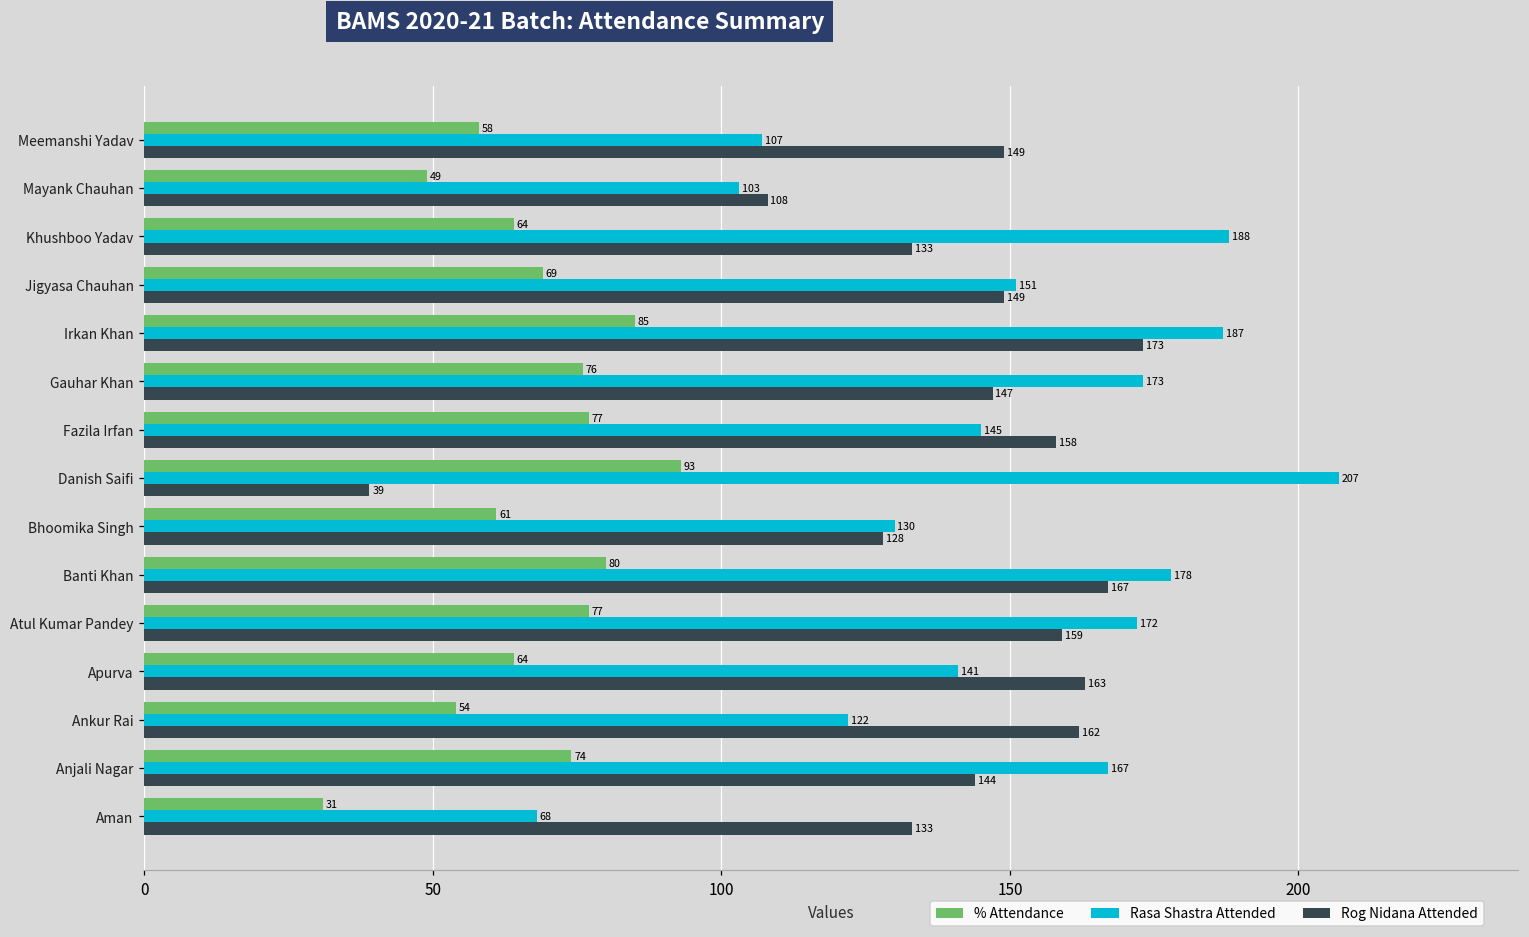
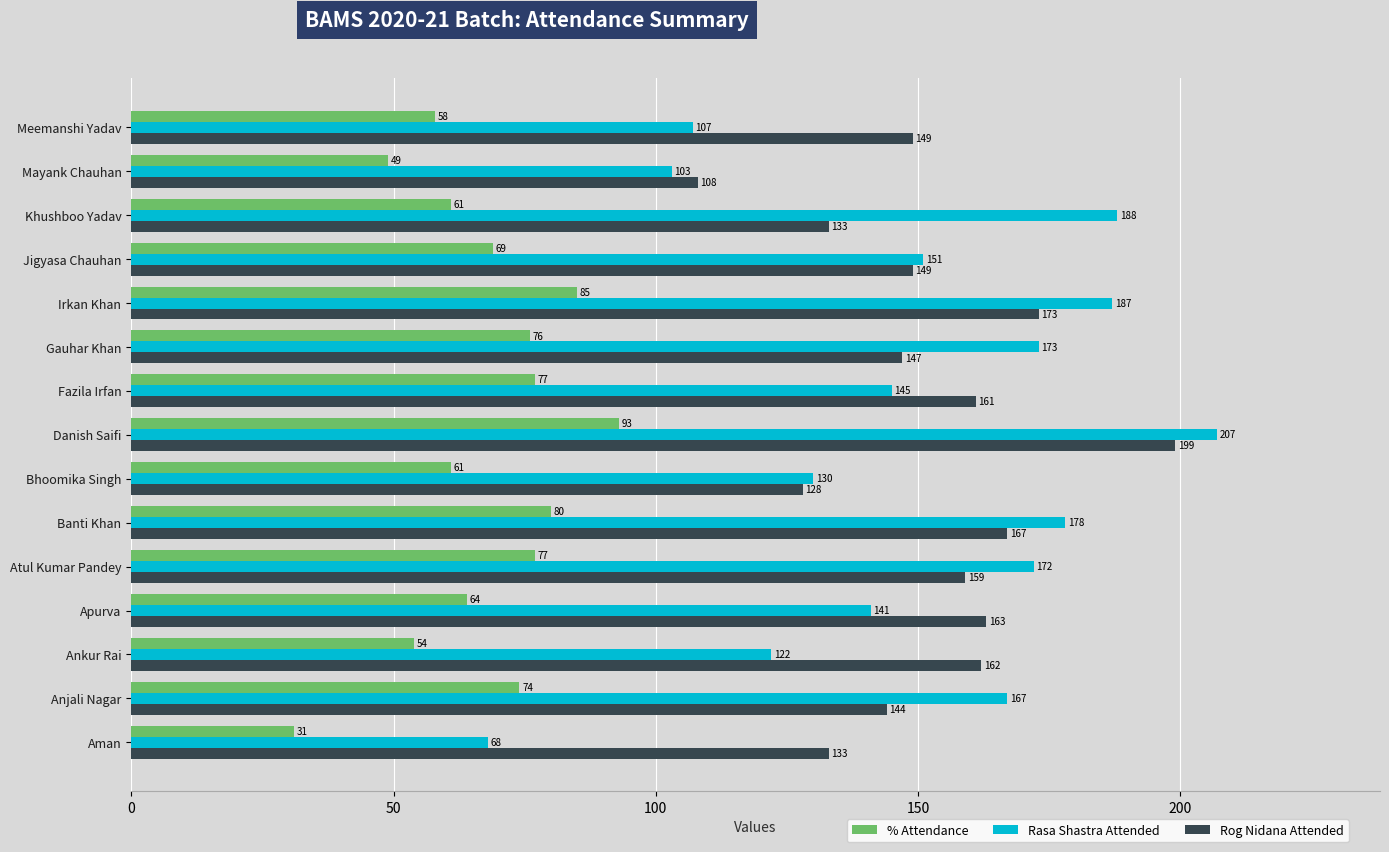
  {
    "% Attendance": {
      "Meemanshi Yadav": 58,
      "Mayank Chauhan": 49,
-     "Khushboo Yadav": 64,
+     "Khushboo Yadav": 61,
      "Jigyasa Chauhan": 69,
      "Irkan Khan": 85,
      "Gauhar Khan": 76,
      "Fazila Irfan": 77,
      "Danish Saifi": 93,
      "Bhoomika Singh": 61,
      "Banti Khan": 80,
      "Atul Kumar Pandey": 77,
      "Apurva": 64,
      "Ankur Rai": 54,
      "Anjali Nagar": 74,
      "Aman": 31
    },
    "Rasa Shastra Attended": {
      "Meemanshi Yadav": 107,
      "Mayank Chauhan": 103,
      "Khushboo Yadav": 188,
      "Jigyasa Chauhan": 151,
      "Irkan Khan": 187,
      "Gauhar Khan": 173,
      "Fazila Irfan": 145,
      "Danish Saifi": 207,
      "Bhoomika Singh": 130,
      "Banti Khan": 178,
      "Atul Kumar Pandey": 172,
      "Apurva": 141,
      "Ankur Rai": 122,
      "Anjali Nagar": 167,
      "Aman": 68
    },
    "Rog Nidana Attended": {
      "Meemanshi Yadav": 149,
      "Mayank Chauhan": 108,
      "Khushboo Yadav": 133,
      "Jigyasa Chauhan": 149,
      "Irkan Khan": 173,
      "Gauhar Khan": 147,
-     "Fazila Irfan": 158,
-     "Danish Saifi": 39,
+     "Fazila Irfan": 161,
+     "Danish Saifi": 199,
      "Bhoomika Singh": 128,
      "Banti Khan": 167,
      "Atul Kumar Pandey": 159,
      "Apurva": 163,
      "Ankur Rai": 162,
      "Anjali Nagar": 144,
      "Aman": 133
    }
  }
